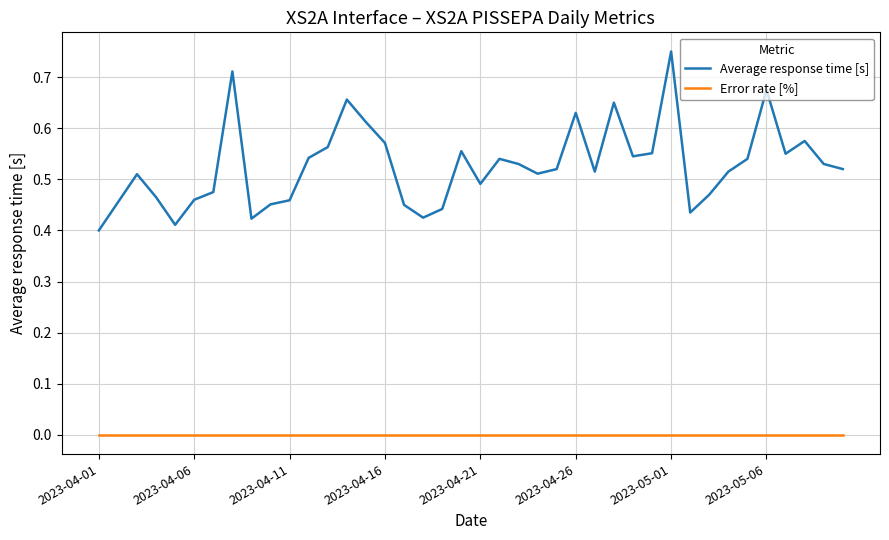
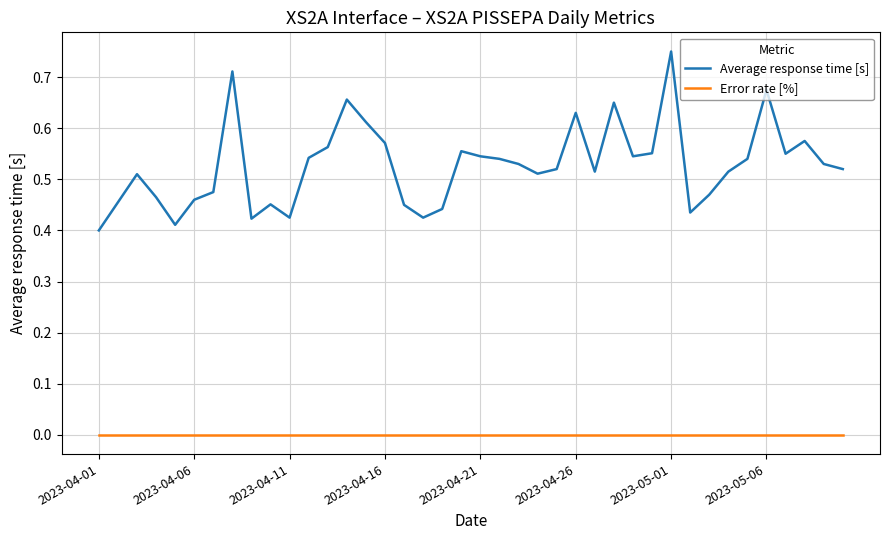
  {
    "Average response time [s]": {
      "2023-04-01": 0.40,
      "2023-04-06": 0.46,
-     "2023-04-11": 0.46,
+     "2023-04-11": 0.43,
      "2023-04-16": 0.57,
-     "2023-04-21": 0.49,
+     "2023-04-21": 0.55,
      "2023-04-26": 0.63,
      "2023-05-01": 0.75
    },
    "Error rate [%]": {
      "2023-04-01": 0.00,
      "2023-04-06": 0.00,
      "2023-04-11": 0.00,
      "2023-04-16": 0.00,
      "2023-04-21": 0.00,
      "2023-04-26": 0.00,
      "2023-05-01": 0.00,
      "2023-05-06": 0.00
    }
  }
